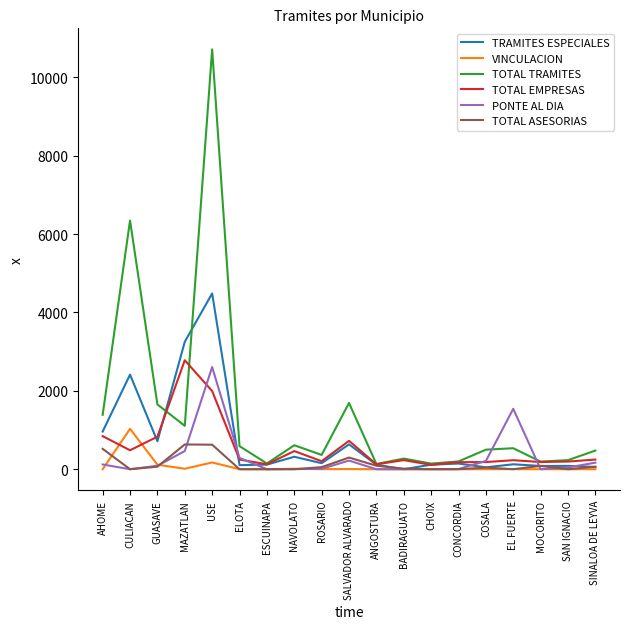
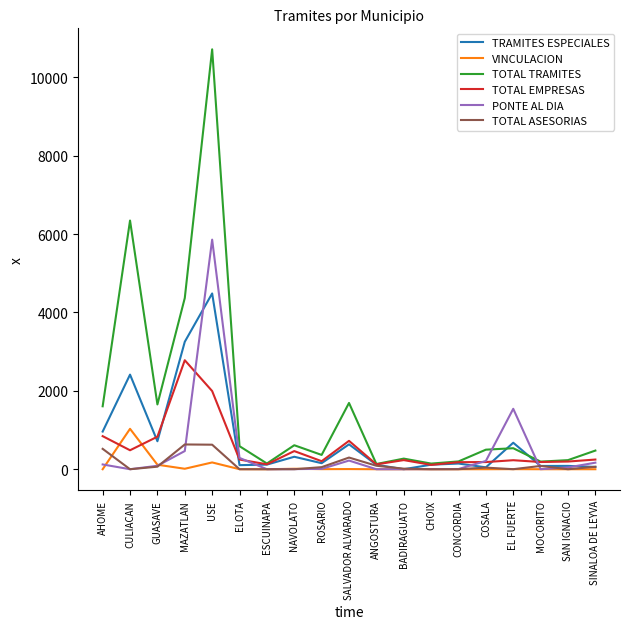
  {
    "TRAMITES ESPECIALES": {
      "AHOME": 1000,
      "CULIACAN": 2400,
      "GUASAVE": 700,
      "MAZATLAN": 3300,
      "USE": 4500,
      "ELOTA": 100,
      "NAVOLATO": 300,
      "SALVADOR ALVARADO": 600,
-     "EL FUERTE": 100
+     "EL FUERTE": 700
    },
    "VINCULACION": {
      "AHOME": 0,
      "CULIACAN": 1000,
      "MAZATLAN": 0,
      "USE": 200,
      "SALVADOR ALVARADO": 0
    },
    "TOTAL TRAMITES": {
-     "AHOME": 1400,
+     "AHOME": 1600,
      "CULIACAN": 6300,
      "GUASAVE": 1700,
-     "MAZATLAN": 1100,
+     "MAZATLAN": 4400,
      "USE": 10700,
      "ELOTA": 600,
      "NAVOLATO": 600,
      "ROSARIO": 400,
      "SALVADOR ALVARADO": 1700,
      "COSALA": 500,
      "EL FUERTE": 500,
      "SINALOA DE LEYVA": 500
    },
    "TOTAL EMPRESAS": {
      "AHOME": 800,
      "CULIACAN": 500,
      "GUASAVE": 800,
      "MAZATLAN": 2800,
      "USE": 2000,
      "NAVOLATO": 500,
      "SALVADOR ALVARADO": 700,
      "EL FUERTE": 200,
      "SINALOA DE LEYVA": 200
    },
    "PONTE AL DIA": {
      "AHOME": 100,
      "MAZATLAN": 500,
-     "USE": 2600,
+     "USE": 5900,
      "SALVADOR ALVARADO": 200,
      "EL FUERTE": 1500,
      "SINALOA DE LEYVA": 200
    },
    "TOTAL ASESORIAS": {
      "AHOME": 500,
      "MAZATLAN": 600,
      "USE": 600,
      "SALVADOR ALVARADO": 300
    }
  }
